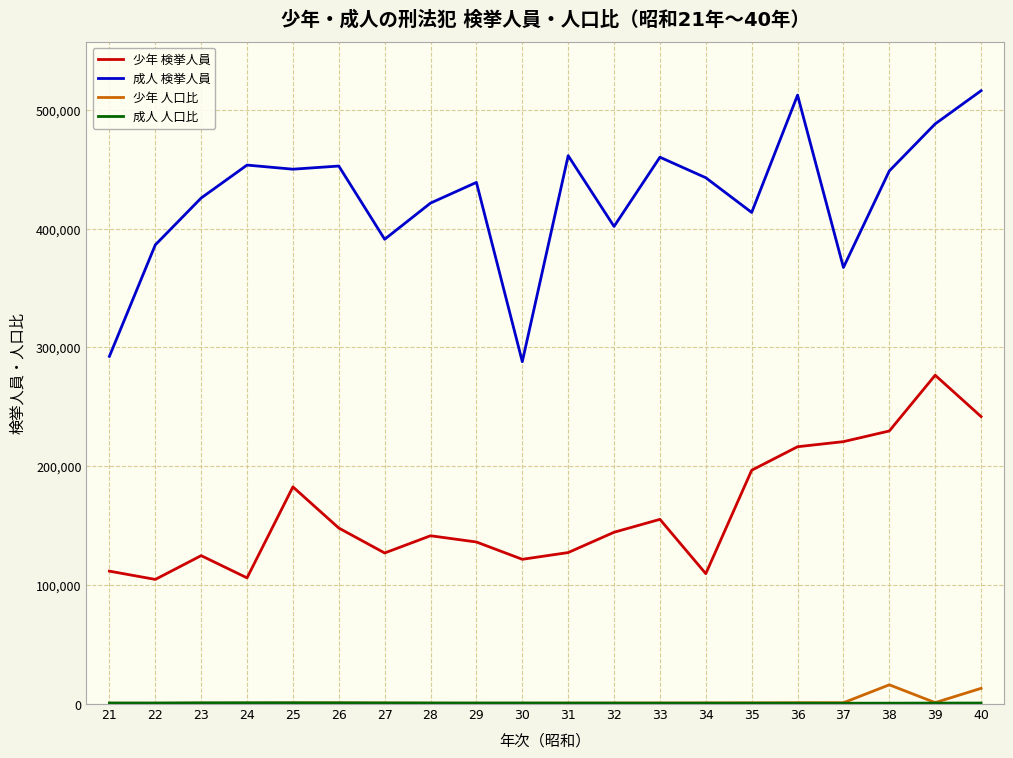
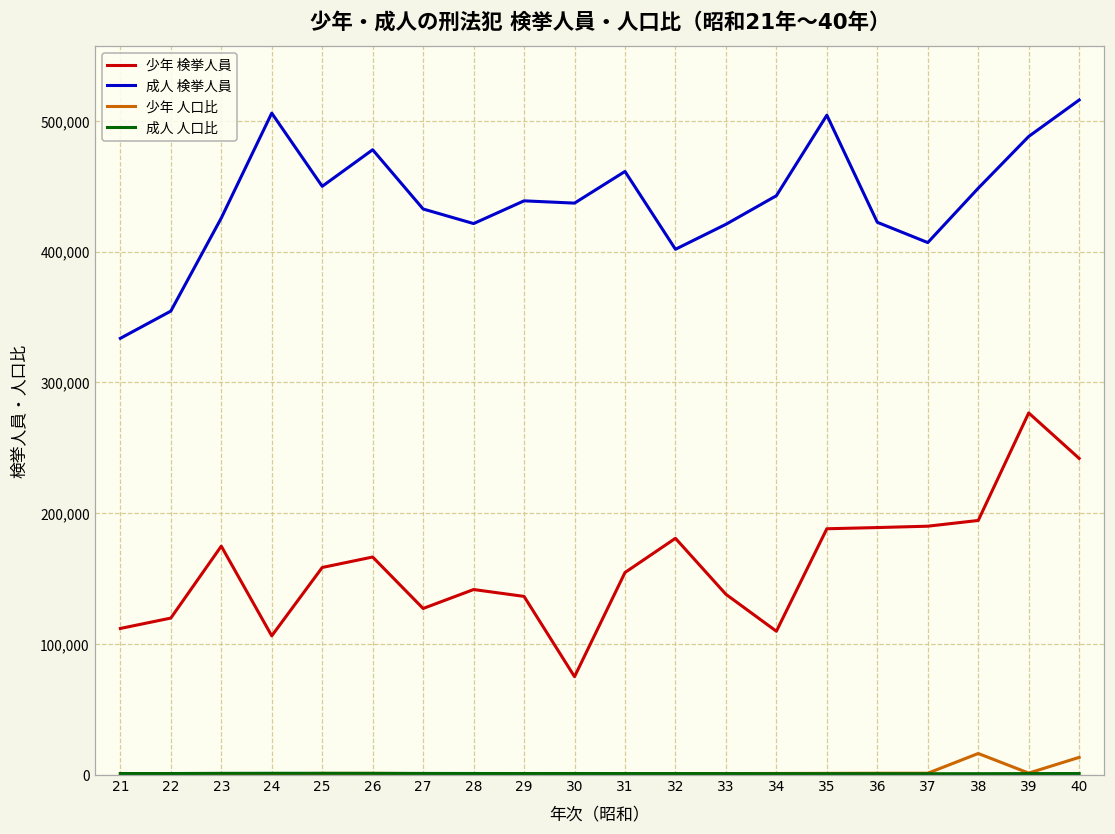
  {
    "少年 検挙人員": {
      "21": "112,000",
-     "22": "105,000",
-     "23": "125,000",
+     "22": "120,000",
+     "23": "175,000",
      "24": "106,000",
-     "25": "183,000",
-     "26": "148,000",
+     "25": "158,000",
+     "26": "166,000",
      "27": "127,000",
      "28": "142,000",
      "29": "136,000",
-     "30": "122,000",
-     "31": "127,000",
-     "32": "145,000",
-     "33": "155,000",
+     "30": "75,000",
+     "31": "155,000",
+     "32": "181,000",
+     "33": "138,000",
      "34": "110,000",
-     "35": "197,000",
-     "36": "216,000",
-     "37": "221,000",
-     "38": "230,000",
+     "35": "188,000",
+     "36": "189,000",
+     "37": "190,000",
+     "38": "194,000",
      "39": "277,000",
      "40": "242,000"
    },
    "成人 検挙人員": {
-     "21": "293,000",
-     "22": "386,000",
+     "21": "334,000",
+     "22": "355,000",
      "23": "426,000",
-     "24": "453,000",
+     "24": "506,000",
      "25": "450,000",
-     "26": "453,000",
-     "27": "391,000",
+     "26": "478,000",
+     "27": "433,000",
      "28": "421,000",
      "29": "439,000",
-     "30": "288,000",
+     "30": "437,000",
      "31": "461,000",
      "32": "402,000",
-     "33": "460,000",
+     "33": "421,000",
      "34": "443,000",
-     "35": "414,000",
-     "36": "512,000",
-     "37": "367,000",
+     "35": "504,000",
+     "36": "422,000",
+     "37": "407,000",
      "38": "448,000",
      "39": "488,000",
      "40": "516,000"
    },
    "少年 人口比": {
      "38": "16,000",
      "40": "13,000"
    },
    "成人 人口比": {
      "38": "1,000",
      "40": "1,000"
    }
  }
